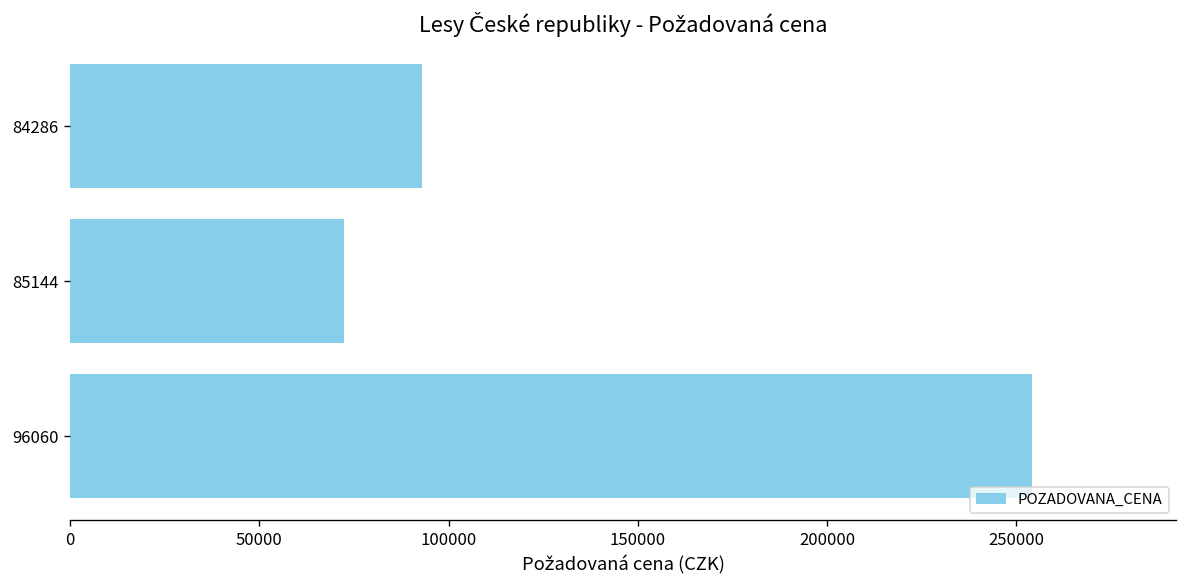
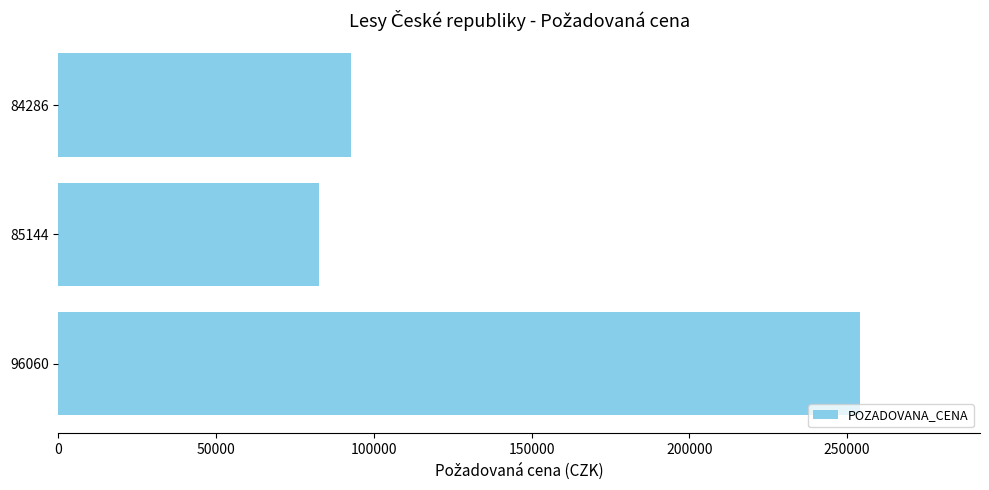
  {
    "84286": 93000,
-   "85144": 72000,
+   "85144": 83000,
    "96060": 254000
  }
